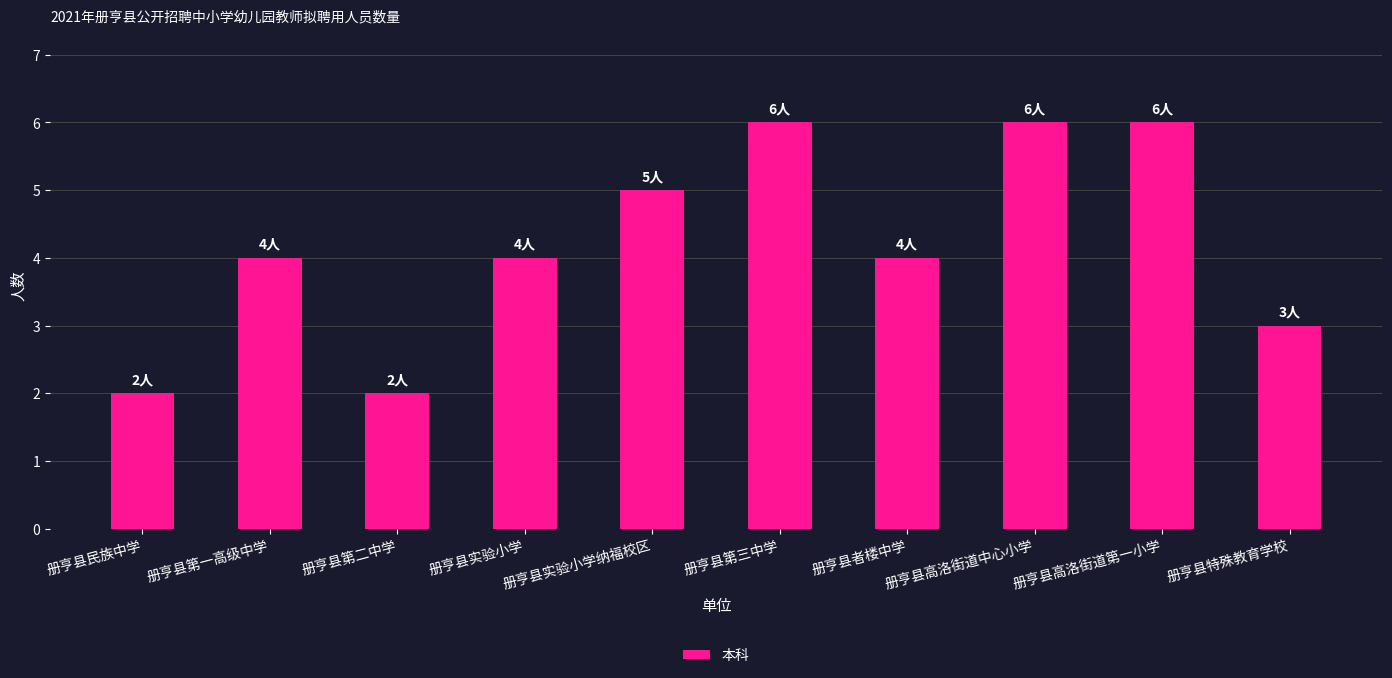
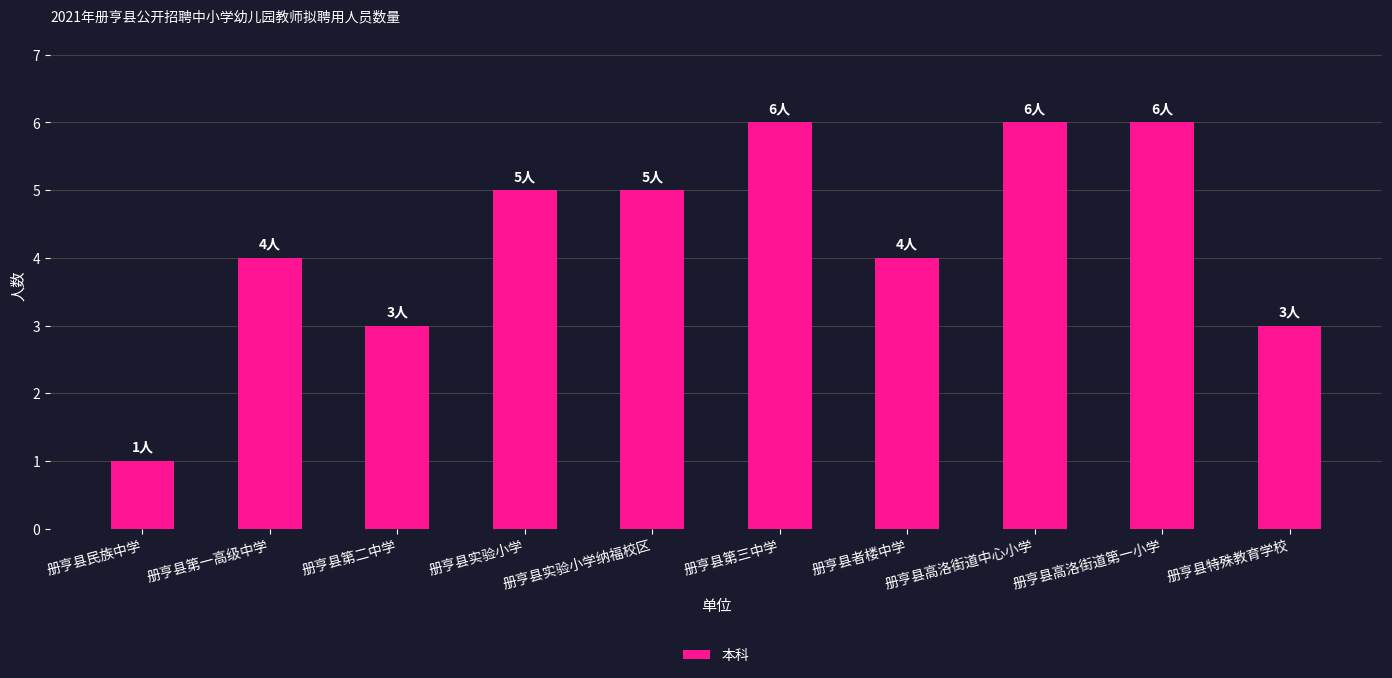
  {
-   "册亨县民族中学": "2人",
+   "册亨县民族中学": "1人",
    "册亨县第一高级中学": "4人",
-   "册亨县第二中学": "2人",
-   "册亨县实验小学": "4人",
+   "册亨县第二中学": "3人",
+   "册亨县实验小学": "5人",
    "册亨县实验小学纳福校区": "5人",
    "册亨县第三中学": "6人",
    "册亨县者楼中学": "4人",
    "册亨县高洛街道中心小学": "6人",
    "册亨县高洛街道第一小学": "6人",
    "册亨县特殊教育学校": "3人"
  }
